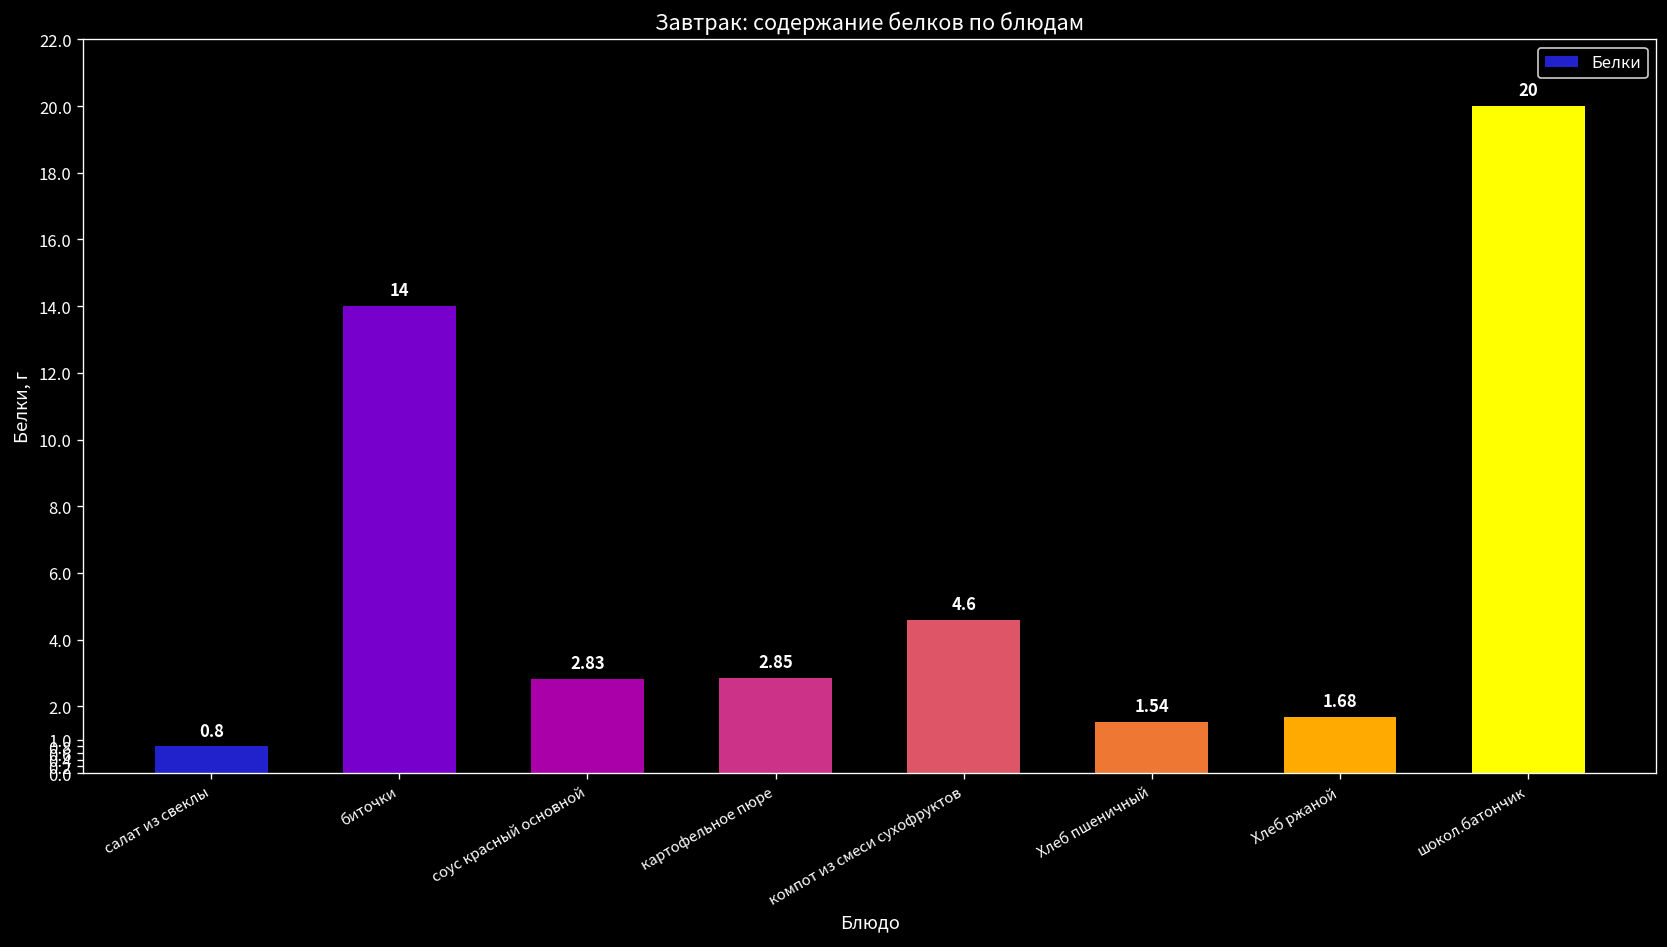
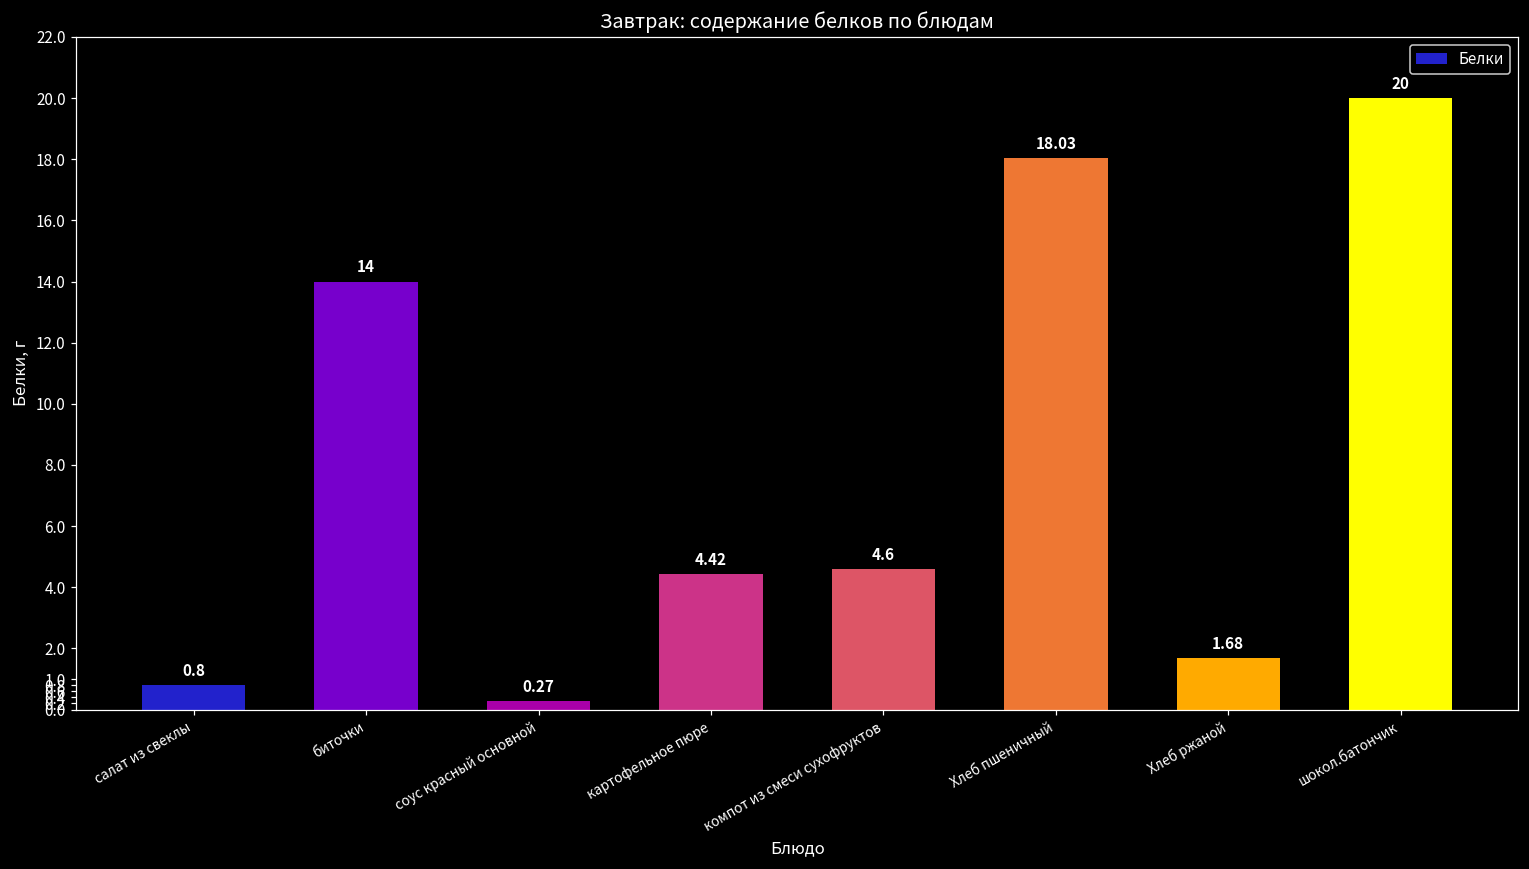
  {
    "салат из свеклы": 0.8,
    "биточки": 14,
-   "соус красный основной": 2.83,
-   "картофельное пюре": 2.85,
+   "соус красный основной": 0.27,
+   "картофельное пюре": 4.42,
    "компот из смеси сухофруктов": 4.6,
-   "Хлеб пшеничный": 1.54,
+   "Хлеб пшеничный": 18.03,
    "Хлеб ржаной": 1.68,
    "шокол.батончик": 20
  }
